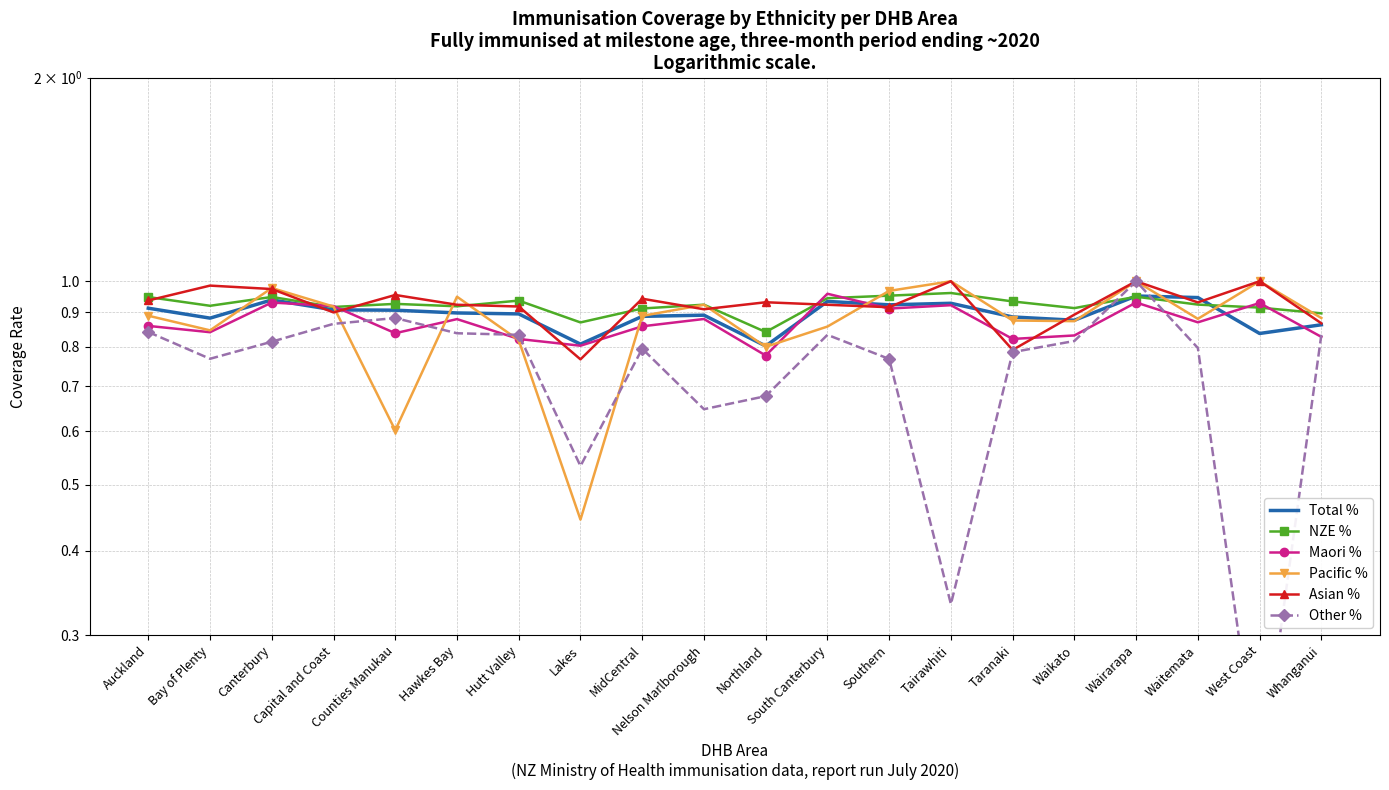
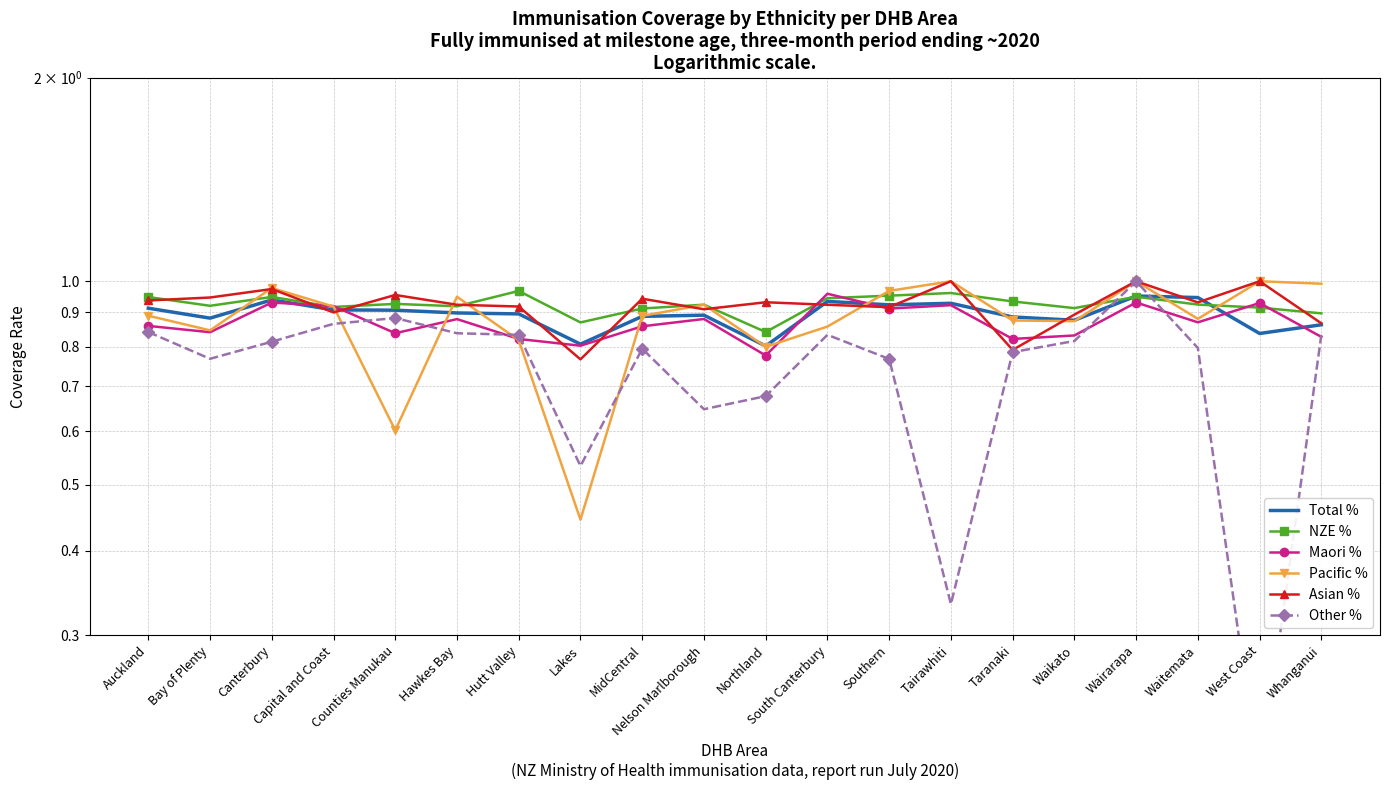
  {
    "Total %": {
      "Auckland": 0.91,
      "Bay of Plenty": 0.88,
      "Canterbury": 0.94,
      "Counties Manukau": 0.91,
      "Hawkes Bay": 0.90,
      "Hutt Valley": 0.89,
      "Nelson Marlborough": 0.89,
      "South Canterbury": 0.93,
      "Taranaki": 0.89,
      "Waitemata": 0.95,
      "West Coast": 0.84
    },
    "NZE %": {
      "Auckland": 0.95,
      "Bay of Plenty": 0.92,
      "Canterbury": 0.95,
      "Counties Manukau": 0.93,
-     "Hutt Valley": 0.94,
+     "Hutt Valley": 0.97,
      "Lakes": 0.87,
      "MidCentral": 0.91,
      "Northland": 0.84,
      "South Canterbury": 0.94,
      "Southern": 0.95,
      "Tairawhiti": 0.96,
      "Taranaki": 0.93,
      "Waikato": 0.91,
      "West Coast": 0.91,
      "Whanganui": 0.90
    },
    "Maori %": {
      "Auckland": 0.86,
      "Canterbury": 0.93,
      "Counties Manukau": 0.84,
      "Hawkes Bay": 0.88,
      "MidCentral": 0.86,
      "Nelson Marlborough": 0.88,
      "Northland": 0.78,
      "South Canterbury": 0.96,
      "Taranaki": 0.82,
      "Waikato": 0.83,
      "Wairarapa": 0.93,
      "Waitemata": 0.87,
      "West Coast": 0.93
    },
    "Pacific %": {
      "Auckland": 0.89,
      "Counties Manukau": 0.60,
      "Hawkes Bay": 0.95,
      "Lakes": 0.44,
      "South Canterbury": 0.86,
      "Southern": 0.97,
      "Taranaki": 0.88,
      "Waitemata": 0.88,
-     "Whanganui": 0.88
+     "Whanganui": 0.99
    },
    "Asian %": {
      "Auckland": 0.94,
-     "Bay of Plenty": 0.99,
+     "Bay of Plenty": 0.95,
      "Counties Manukau": 0.95,
      "Hutt Valley": 0.92,
      "Lakes": 0.77,
      "MidCentral": 0.94,
      "Nelson Marlborough": 0.91,
      "Northland": 0.93,
      "South Canterbury": 0.92,
      "Waikato": 0.89
    },
    "Other %": {
      "Auckland": 0.84,
      "Bay of Plenty": 0.77,
      "Canterbury": 0.81,
      "Capital and Coast": 0.87,
      "Counties Manukau": 0.88,
      "Hawkes Bay": 0.84,
      "Hutt Valley": 0.83,
      "Lakes": 0.53,
      "MidCentral": 0.79,
      "Nelson Marlborough": 0.65,
      "Northland": 0.68,
      "South Canterbury": 0.83,
      "Southern": 0.77,
      "Tairawhiti": 0.33,
      "Waikato": 0.82,
      "Waitemata": 0.80
    }
  }
